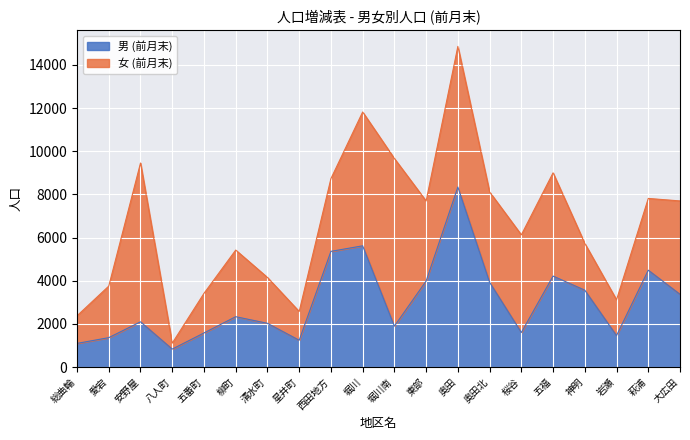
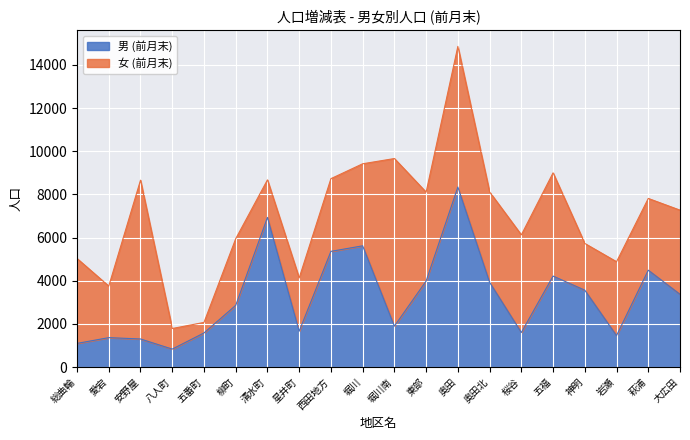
  {
    "男 (前月末)": {
      "総曲輪": 1100,
      "愛宕": 1400,
-     "安野屋": 2100,
+     "安野屋": 1300,
      "八人町": 800,
      "五番町": 1600,
-     "柳町": 2300,
-     "清水町": 2000,
-     "星井町": 1200,
+     "柳町": 2900,
+     "清水町": 6900,
+     "星井町": 1700,
      "西田地方": 5400,
      "堀川": 5600,
      "堀川南": 1900,
      "東部": 4000,
      "奥田": 8300,
      "奥田北": 3900,
      "桜谷": 1600,
      "五福": 4200,
      "神明": 3600,
      "岩瀬": 1500,
      "萩浦": 4500,
      "大広田": 3400
    },
    "女 (前月末)": {
-     "総曲輪": 1300,
+     "総曲輪": 3900,
      "愛宕": 2400,
      "安野屋": 7400,
-     "八人町": 300,
-     "五番町": 1800,
+     "八人町": 1000,
+     "五番町": 500,
      "柳町": 3100,
-     "清水町": 2100,
-     "星井町": 1300,
+     "清水町": 1700,
+     "星井町": 2500,
      "西田地方": 3400,
-     "堀川": 6200,
+     "堀川": 3800,
      "堀川南": 7800,
-     "東部": 3700,
+     "東部": 4100,
      "奥田": 6500,
      "奥田北": 4200,
      "桜谷": 4500,
      "五福": 4800,
      "神明": 2200,
-     "岩瀬": 1700,
+     "岩瀬": 3400,
      "萩浦": 3300,
-     "大広田": 4300
+     "大広田": 3900
    }
  }
